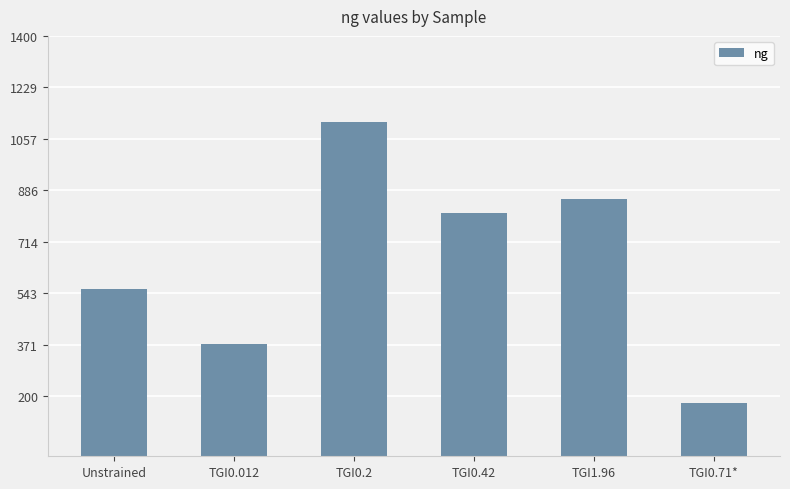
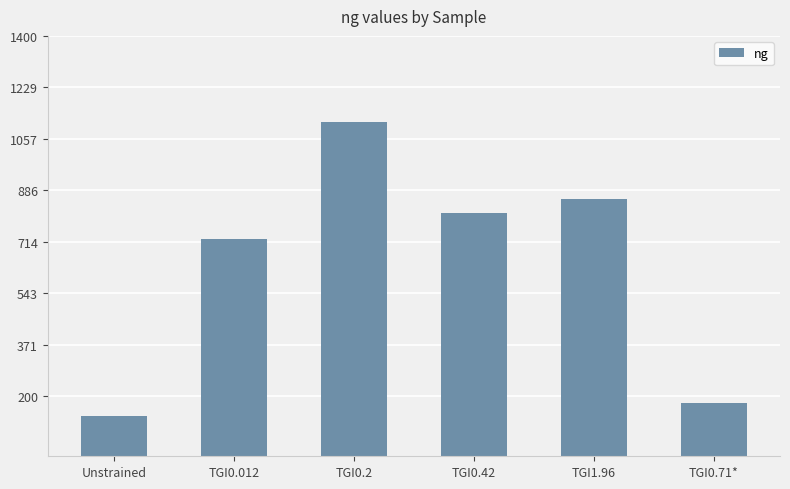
  {
-   "Unstrained": 560,
-   "TGI0.012": 370,
+   "Unstrained": 130,
+   "TGI0.012": 720,
    "TGI0.2": 1110,
    "TGI0.42": 810,
    "TGI1.96": 860,
    "TGI0.71*": 180
  }
